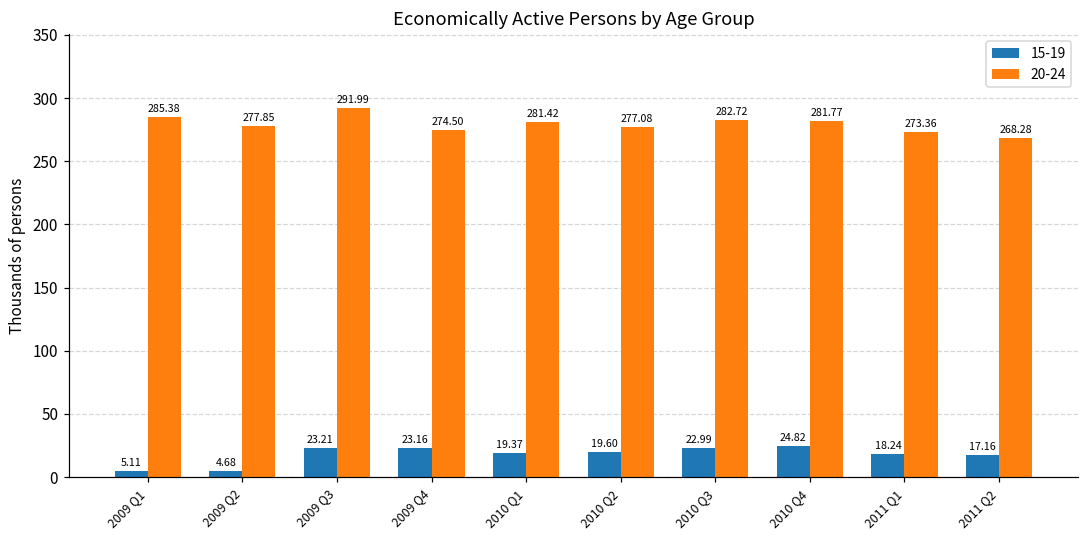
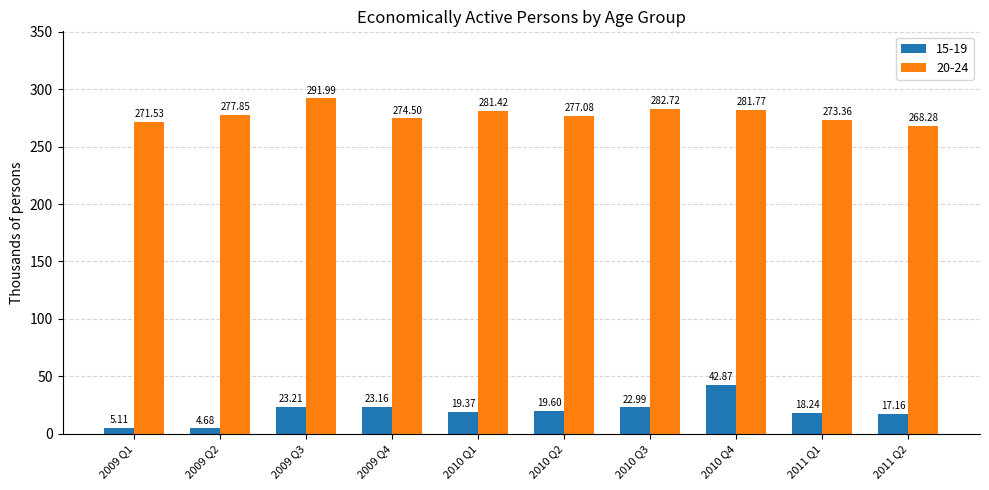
  {
    "15-19": {
      "2009 Q1": 5.11,
      "2009 Q2": 4.68,
      "2009 Q3": 23.21,
      "2009 Q4": 23.16,
      "2010 Q1": 19.37,
      "2010 Q2": 19.60,
      "2010 Q3": 22.99,
-     "2010 Q4": 24.82,
+     "2010 Q4": 42.87,
      "2011 Q1": 18.24,
      "2011 Q2": 17.16
    },
    "20-24": {
-     "2009 Q1": 285.38,
+     "2009 Q1": 271.53,
      "2009 Q2": 277.85,
      "2009 Q3": 291.99,
      "2009 Q4": 274.50,
      "2010 Q1": 281.42,
      "2010 Q2": 277.08,
      "2010 Q3": 282.72,
      "2010 Q4": 281.77,
      "2011 Q1": 273.36,
      "2011 Q2": 268.28
    }
  }
